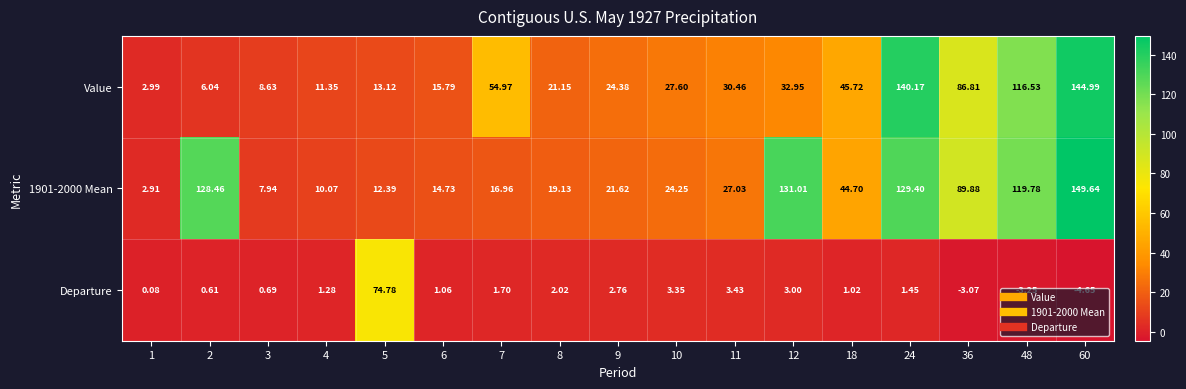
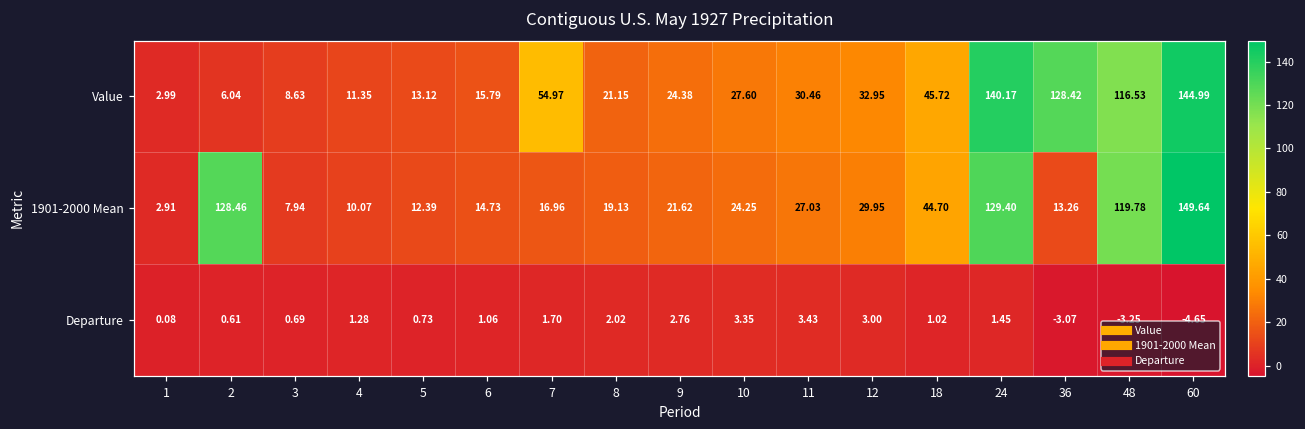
  {
    "Value": {
      "1": 2.99,
      "2": 6.04,
      "3": 8.63,
      "4": 11.35,
      "5": 13.12,
      "6": 15.79,
      "7": 54.97,
      "8": 21.15,
      "9": 24.38,
      "10": 27.60,
      "11": 30.46,
      "12": 32.95,
      "18": 45.72,
      "24": 140.17,
-     "36": 86.81,
+     "36": 128.42,
      "48": 116.53,
      "60": 144.99
    },
    "1901-2000 Mean": {
      "1": 2.91,
      "2": 128.46,
      "3": 7.94,
      "4": 10.07,
      "5": 12.39,
      "6": 14.73,
      "7": 16.96,
      "8": 19.13,
      "9": 21.62,
      "10": 24.25,
      "11": 27.03,
-     "12": 131.01,
+     "12": 29.95,
      "18": 44.70,
      "24": 129.40,
-     "36": 89.88,
+     "36": 13.26,
      "48": 119.78,
      "60": 149.64
    },
    "Departure": {
      "1": 0.08,
      "2": 0.61,
      "3": 0.69,
      "4": 1.28,
-     "5": 74.78,
+     "5": 0.73,
      "6": 1.06,
      "7": 1.70,
      "8": 2.02,
      "9": 2.76,
      "10": 3.35,
      "11": 3.43,
      "12": 3.00,
      "18": 1.02,
      "24": 1.45,
      "36": -3.07
    }
  }
